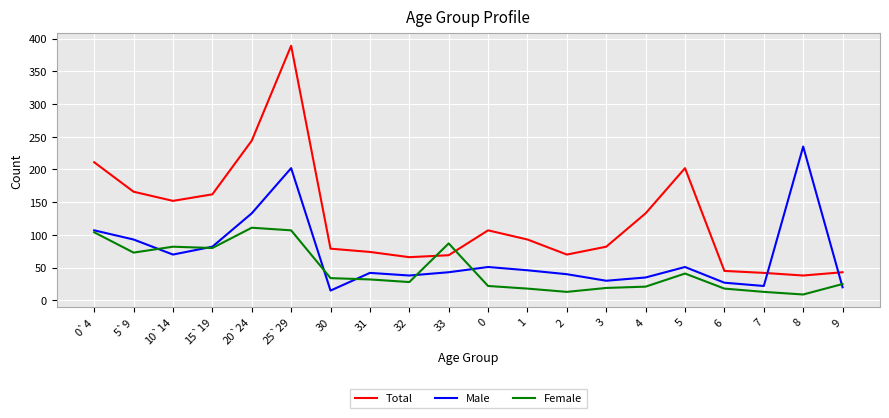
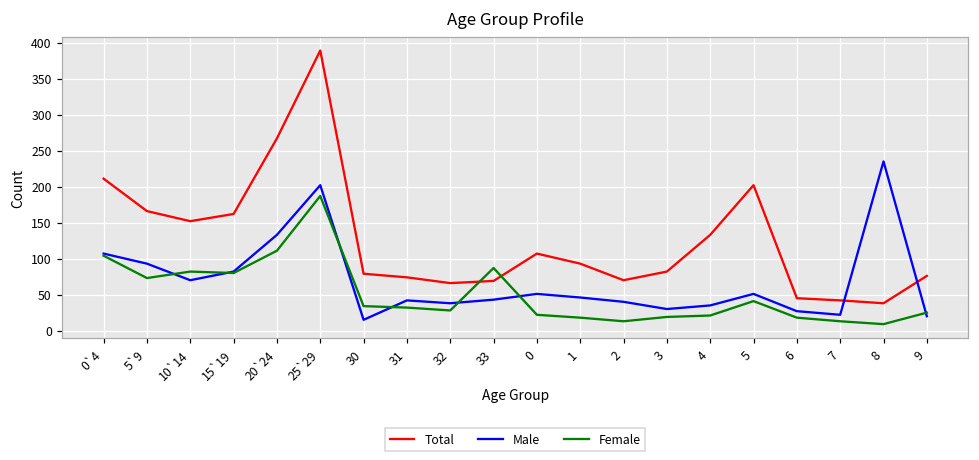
  {
    "Total": {
      "0`4": 210,
      "5`9": 170,
      "10`14": 150,
      "15`19": 160,
-     "20`24": 240,
+     "20`24": 270,
      "25`29": 390,
      "30": 80,
      "31": 70,
      "32": 70,
      "33": 70,
      "0": 110,
      "1": 90,
      "2": 70,
      "3": 80,
      "4": 130,
      "5": 200,
      "6": 50,
      "7": 40,
      "8": 40,
-     "9": 40
+     "9": 80
    },
    "Male": {
      "5`9": 90,
      "10`14": 70,
      "20`24": 130,
      "25`29": 200,
      "30": 20,
      "31": 40,
      "32": 40,
      "33": 40,
      "0": 50,
      "1": 50,
      "2": 40,
      "3": 30,
      "4": 40,
      "5": 50,
      "6": 30,
      "7": 20,
      "8": 240,
      "9": 20
    },
    "Female": {
      "5`9": 70,
      "10`14": 80,
      "20`24": 110,
-     "25`29": 110,
+     "25`29": 190,
      "30": 30,
      "31": 30,
      "32": 30,
      "33": 90,
      "0": 20,
      "1": 20,
      "2": 10,
      "3": 20,
      "4": 20,
      "5": 40,
      "6": 20,
      "7": 10,
      "8": 10,
      "9": 30
    }
  }
